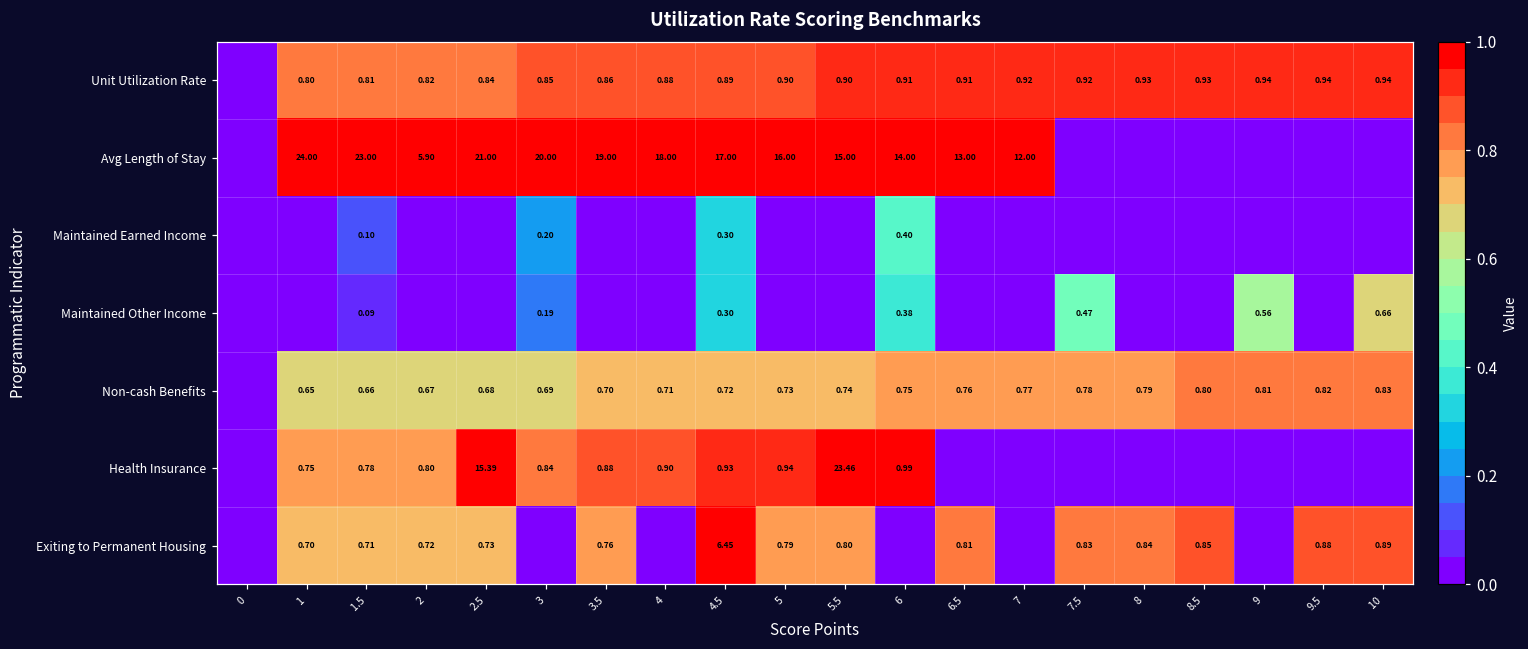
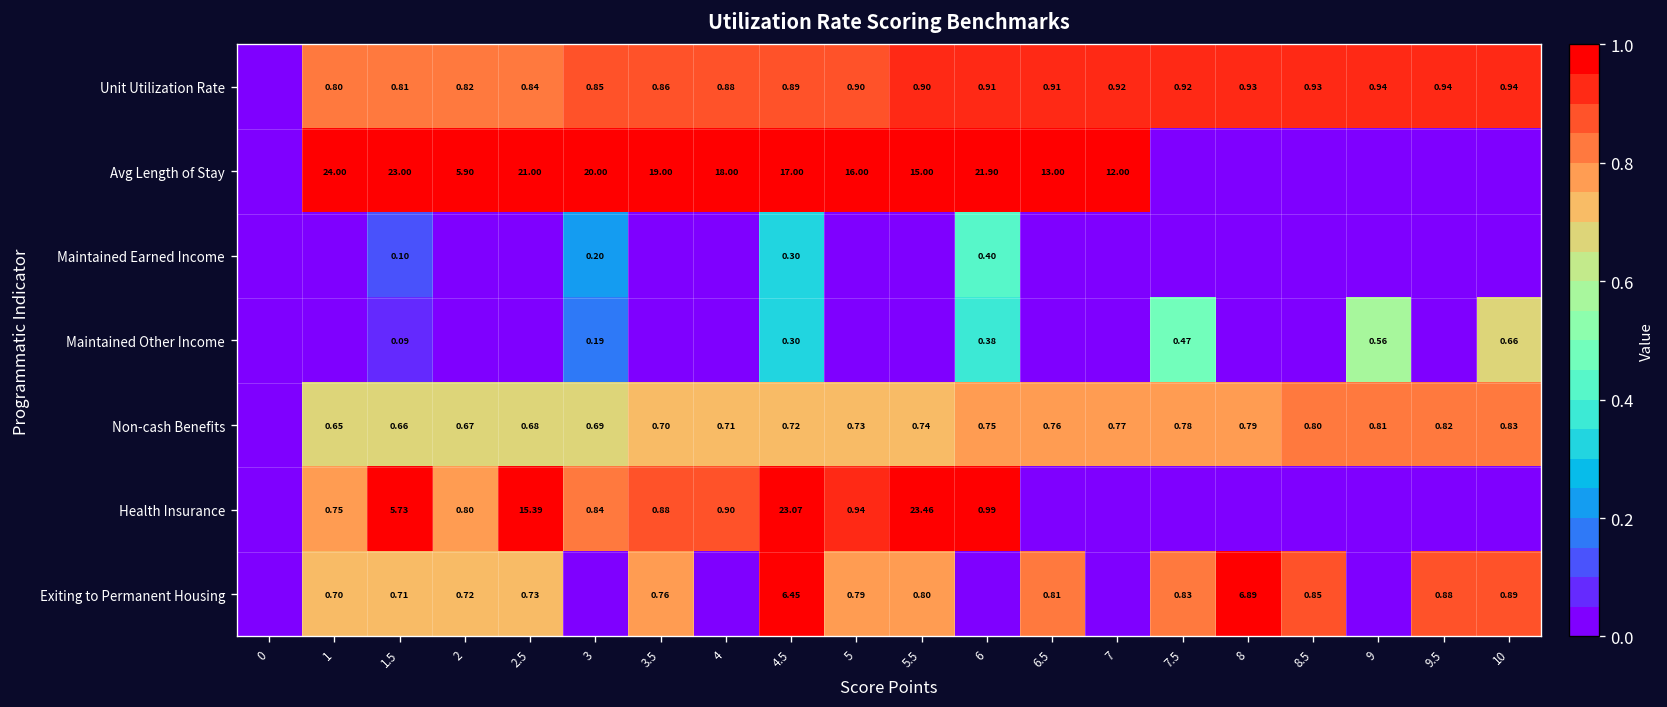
  {
    "Unit Utilization Rate": {
      "1": 0.80,
      "1.5": 0.81,
      "2": 0.82,
      "2.5": 0.84,
      "3": 0.85,
      "3.5": 0.86,
      "4": 0.88,
      "4.5": 0.89,
      "5": 0.90,
      "5.5": 0.90,
      "6": 0.91,
      "6.5": 0.91,
      "7": 0.92,
      "7.5": 0.92,
      "8": 0.93,
      "8.5": 0.93,
      "9": 0.94,
      "9.5": 0.94,
      "10": 0.94
    },
    "Avg Length of Stay": {
      "1": 24.00,
      "1.5": 23.00,
      "2": 5.90,
      "2.5": 21.00,
      "3": 20.00,
      "3.5": 19.00,
      "4": 18.00,
      "4.5": 17.00,
      "5": 16.00,
      "5.5": 15.00,
-     "6": 14.00,
+     "6": 21.90,
      "6.5": 13.00,
      "7": 12.00
    },
    "Maintained Earned Income": {
      "1.5": 0.10,
      "3": 0.20,
      "4.5": 0.30,
      "6": 0.40
    },
    "Maintained Other Income": {
      "1.5": 0.09,
      "3": 0.19,
      "4.5": 0.30,
      "6": 0.38,
      "7.5": 0.47,
      "9": 0.56,
      "10": 0.66
    },
    "Non-cash Benefits": {
      "1": 0.65,
      "1.5": 0.66,
      "2": 0.67,
      "2.5": 0.68,
      "3": 0.69,
      "3.5": 0.70,
      "4": 0.71,
      "4.5": 0.72,
      "5": 0.73,
      "5.5": 0.74,
      "6": 0.75,
      "6.5": 0.76,
      "7": 0.77,
      "7.5": 0.78,
      "8": 0.79,
      "8.5": 0.80,
      "9": 0.81,
      "9.5": 0.82,
      "10": 0.83
    },
    "Health Insurance": {
      "1": 0.75,
-     "1.5": 0.78,
+     "1.5": 5.73,
      "2": 0.80,
      "2.5": 15.39,
      "3": 0.84,
      "3.5": 0.88,
      "4": 0.90,
-     "4.5": 0.93,
+     "4.5": 23.07,
      "5": 0.94,
      "5.5": 23.46,
      "6": 0.99
    },
    "Exiting to Permanent Housing": {
      "1": 0.70,
      "1.5": 0.71,
      "2": 0.72,
      "2.5": 0.73,
      "3.5": 0.76,
      "4.5": 6.45,
      "5": 0.79,
      "5.5": 0.80,
      "6.5": 0.81,
      "7.5": 0.83,
-     "8": 0.84,
+     "8": 6.89,
      "8.5": 0.85,
      "9.5": 0.88,
      "10": 0.89
    }
  }
